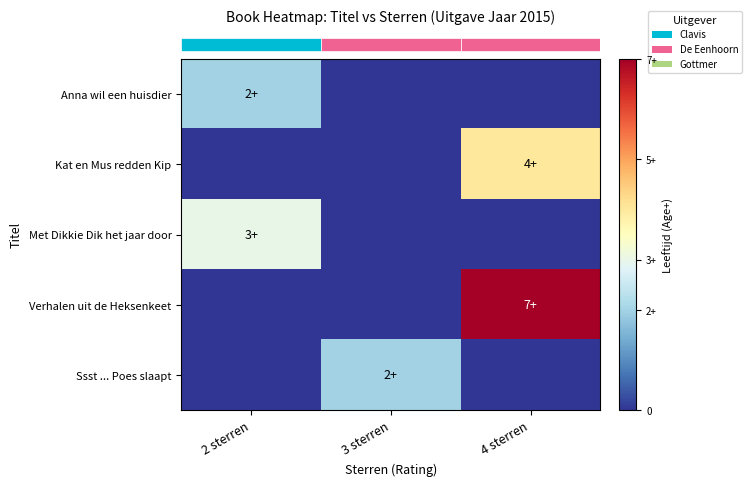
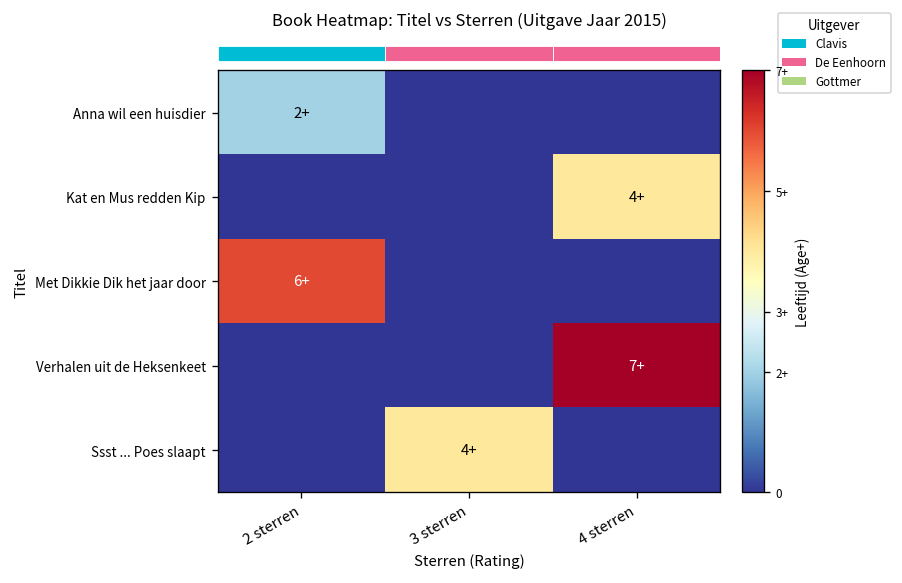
  {
    "Anna wil een huisdier": {
      "2 sterren": "2+"
    },
    "Kat en Mus redden Kip": {
      "4 sterren": "4+"
    },
    "Met Dikkie Dik het jaar door": {
-     "2 sterren": "3+"
+     "2 sterren": "6+"
    },
    "Verhalen uit de Heksenkeet": {
      "4 sterren": "7+"
    },
    "Ssst ... Poes slaapt": {
-     "3 sterren": "2+"
+     "3 sterren": "4+"
    }
  }
